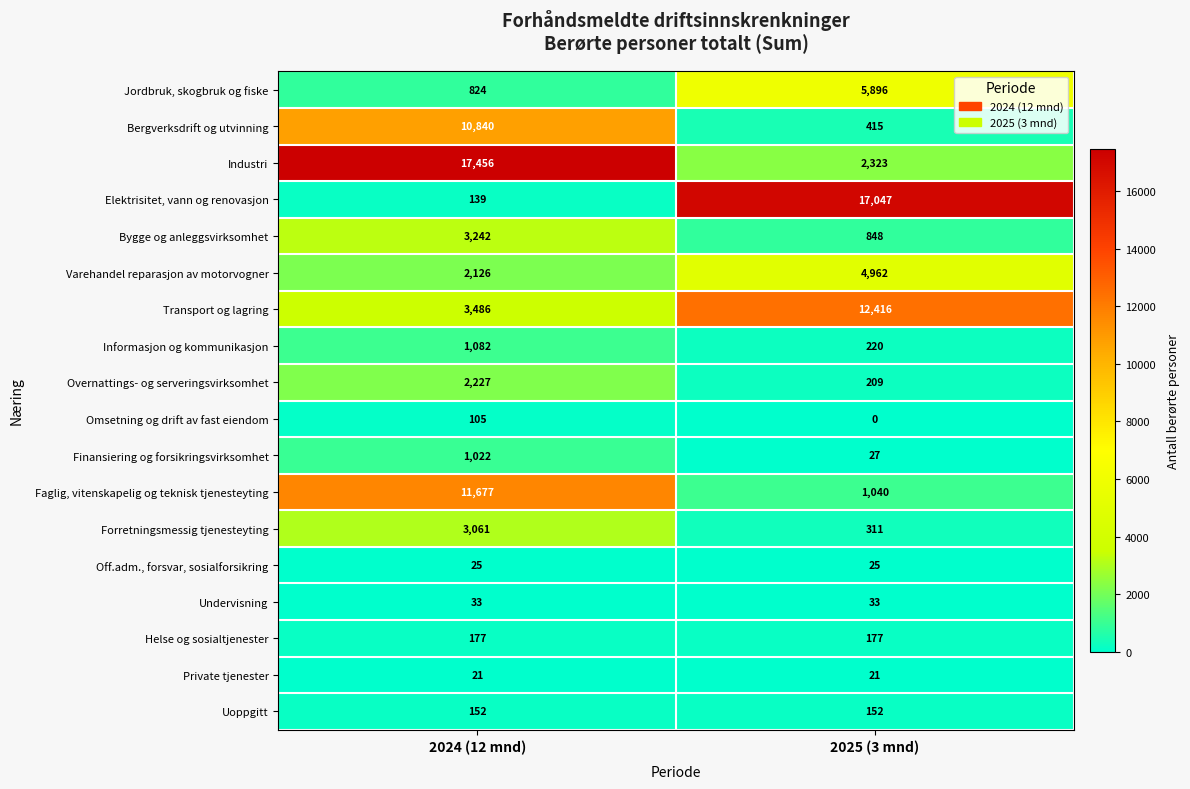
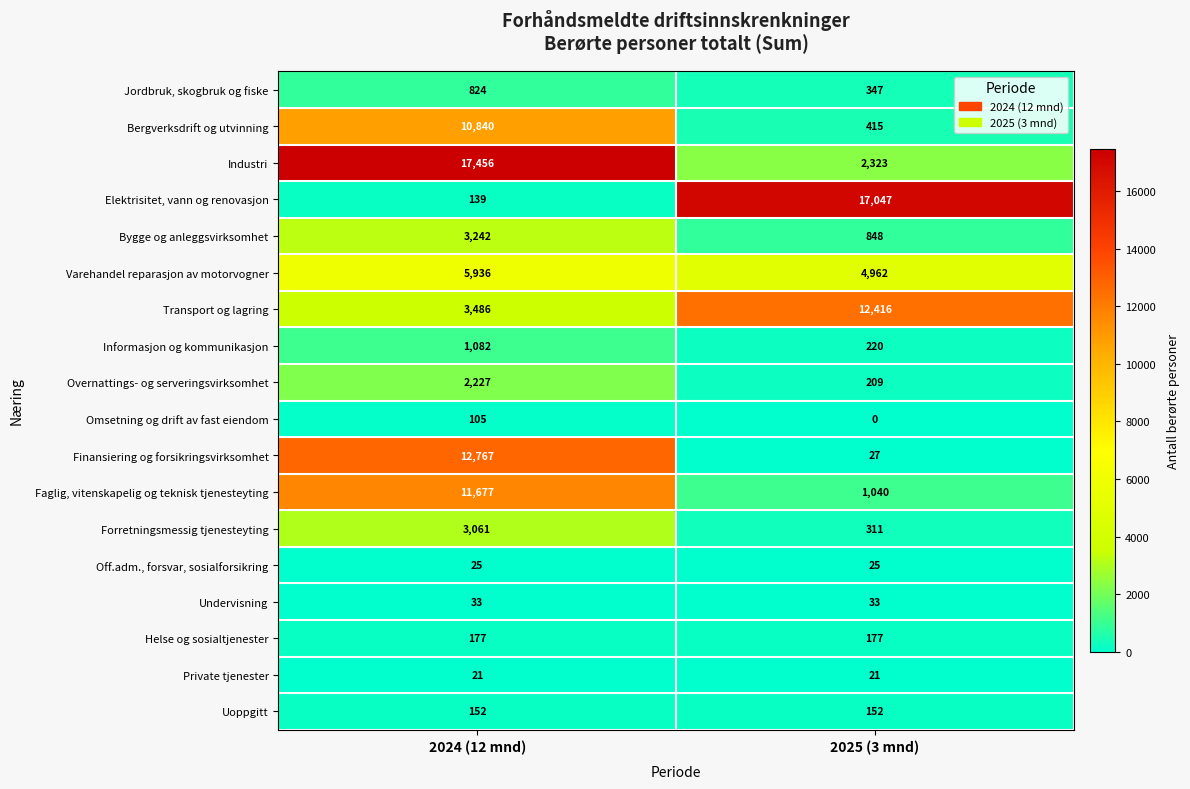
  {
    "Jordbruk, skogbruk og fiske": {
      "2024 (12 mnd)": "824",
-     "2025 (3 mnd)": "5,896"
+     "2025 (3 mnd)": "347"
    },
    "Bergverksdrift og utvinning": {
      "2024 (12 mnd)": "10,840",
      "2025 (3 mnd)": "415"
    },
    "Industri": {
      "2024 (12 mnd)": "17,456",
      "2025 (3 mnd)": "2,323"
    },
    "Elektrisitet, vann og renovasjon": {
      "2024 (12 mnd)": "139",
      "2025 (3 mnd)": "17,047"
    },
    "Bygge og anleggsvirksomhet": {
      "2024 (12 mnd)": "3,242",
      "2025 (3 mnd)": "848"
    },
    "Varehandel reparasjon av motorvogner": {
-     "2024 (12 mnd)": "2,126",
+     "2024 (12 mnd)": "5,936",
      "2025 (3 mnd)": "4,962"
    },
    "Transport og lagring": {
      "2024 (12 mnd)": "3,486",
      "2025 (3 mnd)": "12,416"
    },
    "Informasjon og kommunikasjon": {
      "2024 (12 mnd)": "1,082",
      "2025 (3 mnd)": "220"
    },
    "Overnattings- og serveringsvirksomhet": {
      "2024 (12 mnd)": "2,227",
      "2025 (3 mnd)": "209"
    },
    "Omsetning og drift av fast eiendom": {
      "2024 (12 mnd)": "105",
      "2025 (3 mnd)": "0"
    },
    "Finansiering og forsikringsvirksomhet": {
-     "2024 (12 mnd)": "1,022",
+     "2024 (12 mnd)": "12,767",
      "2025 (3 mnd)": "27"
    },
    "Faglig, vitenskapelig og teknisk tjenesteyting": {
      "2024 (12 mnd)": "11,677",
      "2025 (3 mnd)": "1,040"
    },
    "Forretningsmessig tjenesteyting": {
      "2024 (12 mnd)": "3,061",
      "2025 (3 mnd)": "311"
    },
    "Off.adm., forsvar, sosialforsikring": {
      "2024 (12 mnd)": "25",
      "2025 (3 mnd)": "25"
    },
    "Undervisning": {
      "2024 (12 mnd)": "33",
      "2025 (3 mnd)": "33"
    },
    "Helse og sosialtjenester": {
      "2024 (12 mnd)": "177",
      "2025 (3 mnd)": "177"
    },
    "Private tjenester": {
      "2024 (12 mnd)": "21",
      "2025 (3 mnd)": "21"
    },
    "Uoppgitt": {
      "2024 (12 mnd)": "152",
      "2025 (3 mnd)": "152"
    }
  }
